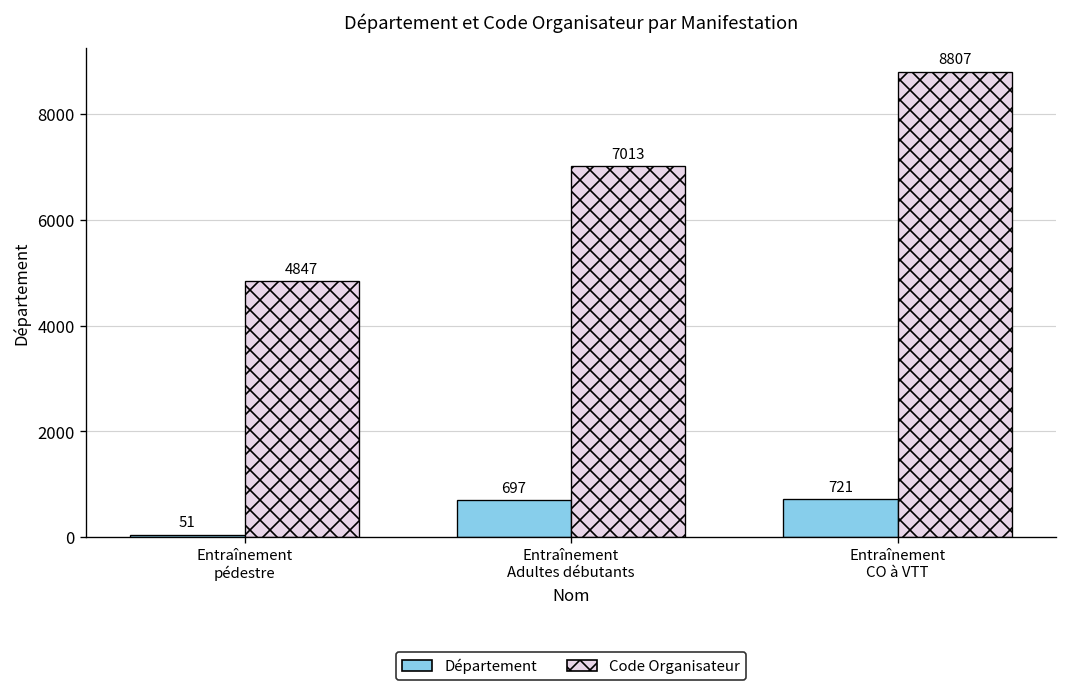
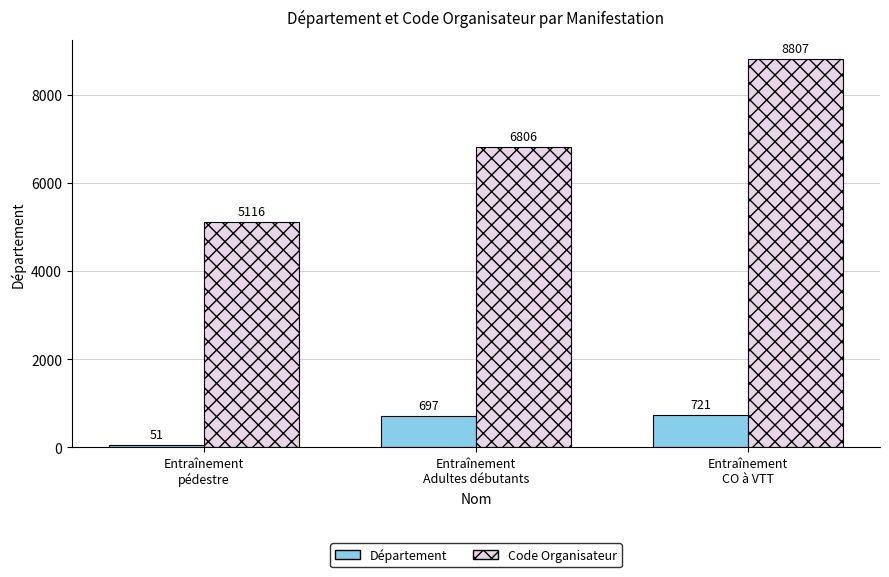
  {
    "Département": {
      "Entraînement pédestre": 51,
      "Entraînement Adultes débutants": 697,
      "Entraînement CO à VTT": 721
    },
    "Code Organisateur": {
-     "Entraînement pédestre": 4847,
-     "Entraînement Adultes débutants": 7013,
+     "Entraînement pédestre": 5116,
+     "Entraînement Adultes débutants": 6806,
      "Entraînement CO à VTT": 8807
    }
  }
